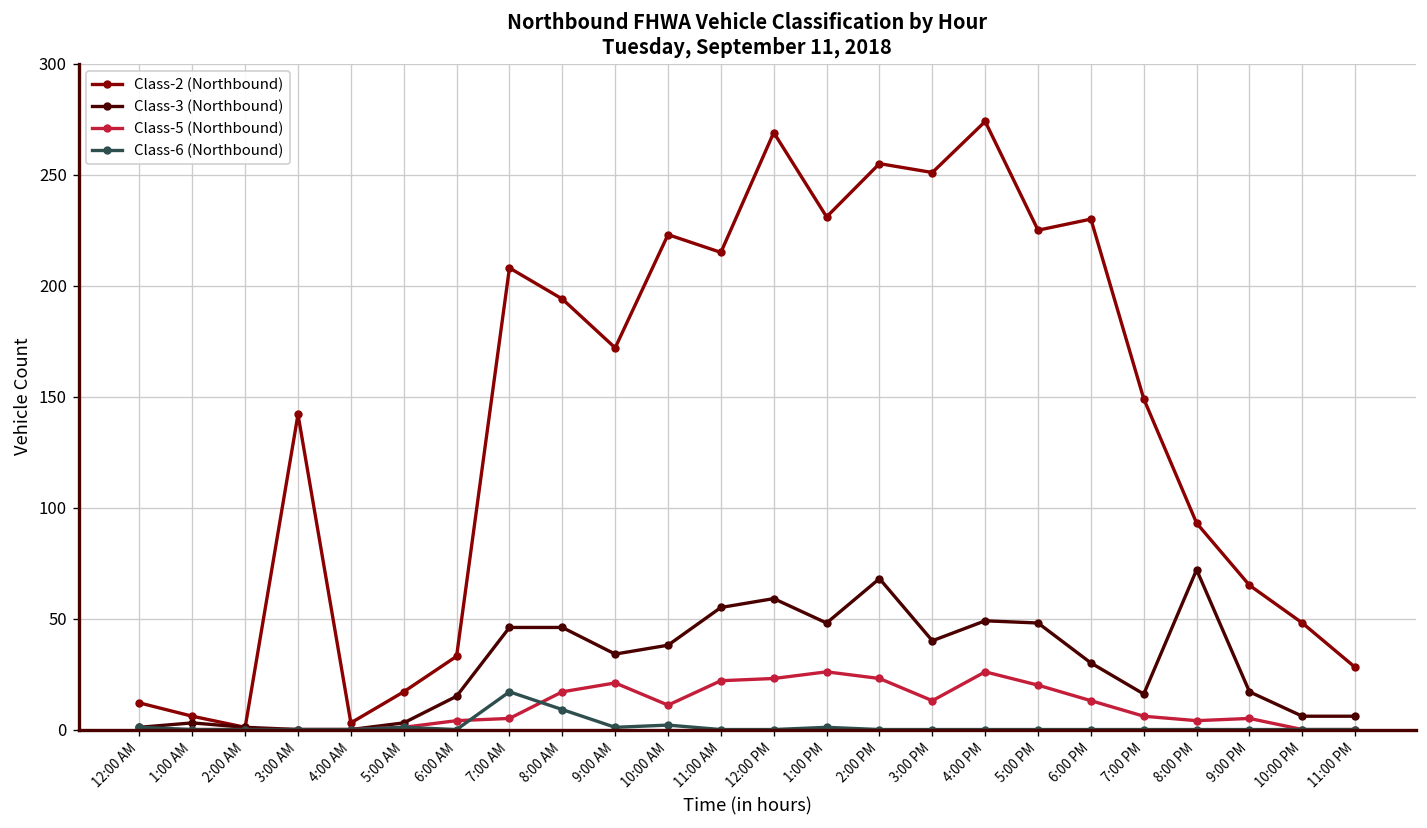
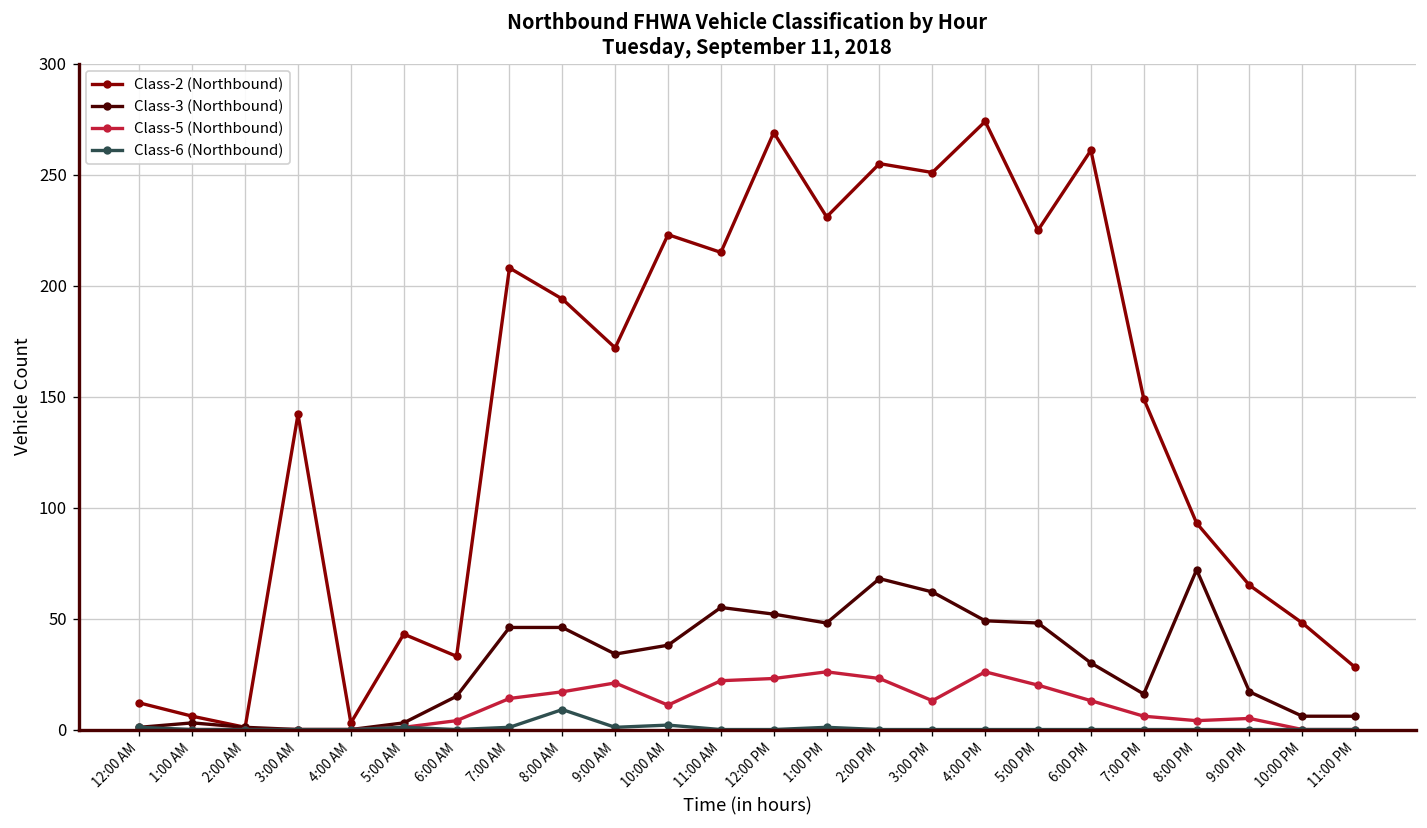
  {
    "Class-2 (Northbound)": {
      "12:00 AM": 12,
      "1:00 AM": 6,
      "3:00 AM": 142,
      "4:00 AM": 3,
-     "5:00 AM": 17,
+     "5:00 AM": 43,
      "6:00 AM": 33,
      "7:00 AM": 208,
      "8:00 AM": 194,
      "9:00 AM": 172,
      "10:00 AM": 223,
      "11:00 AM": 215,
      "12:00 PM": 269,
      "1:00 PM": 231,
      "2:00 PM": 255,
      "3:00 PM": 251,
      "4:00 PM": 274,
      "5:00 PM": 225,
-     "6:00 PM": 230,
+     "6:00 PM": 261,
      "7:00 PM": 149,
      "8:00 PM": 93,
      "9:00 PM": 65,
      "10:00 PM": 48,
      "11:00 PM": 28
    },
    "Class-3 (Northbound)": {
      "1:00 AM": 3,
      "5:00 AM": 3,
      "6:00 AM": 15,
      "7:00 AM": 46,
      "8:00 AM": 46,
      "9:00 AM": 34,
      "10:00 AM": 38,
      "11:00 AM": 55,
-     "12:00 PM": 59,
+     "12:00 PM": 52,
      "1:00 PM": 48,
      "2:00 PM": 68,
-     "3:00 PM": 40,
+     "3:00 PM": 62,
      "4:00 PM": 49,
      "5:00 PM": 48,
      "6:00 PM": 30,
      "7:00 PM": 16,
      "8:00 PM": 72,
      "9:00 PM": 17,
      "10:00 PM": 6,
      "11:00 PM": 6
    },
    "Class-5 (Northbound)": {
      "6:00 AM": 4,
-     "7:00 AM": 5,
+     "7:00 AM": 14,
      "8:00 AM": 17,
      "9:00 AM": 21,
      "10:00 AM": 11,
      "11:00 AM": 22,
      "12:00 PM": 23,
      "1:00 PM": 26,
      "2:00 PM": 23,
      "3:00 PM": 13,
      "4:00 PM": 26,
      "5:00 PM": 20,
      "6:00 PM": 13,
      "7:00 PM": 6,
      "8:00 PM": 4,
      "9:00 PM": 5
    },
    "Class-6 (Northbound)": {
      "6:00 AM": 0,
-     "7:00 AM": 17,
+     "7:00 AM": 1,
      "8:00 AM": 9,
      "9:00 AM": 1,
      "10:00 AM": 2,
      "11:00 AM": 0,
      "12:00 PM": 0,
      "1:00 PM": 1,
      "2:00 PM": 0,
      "3:00 PM": 0,
      "4:00 PM": 0,
      "5:00 PM": 0,
      "6:00 PM": 0,
      "7:00 PM": 0,
      "8:00 PM": 0,
      "9:00 PM": 0
    }
  }
